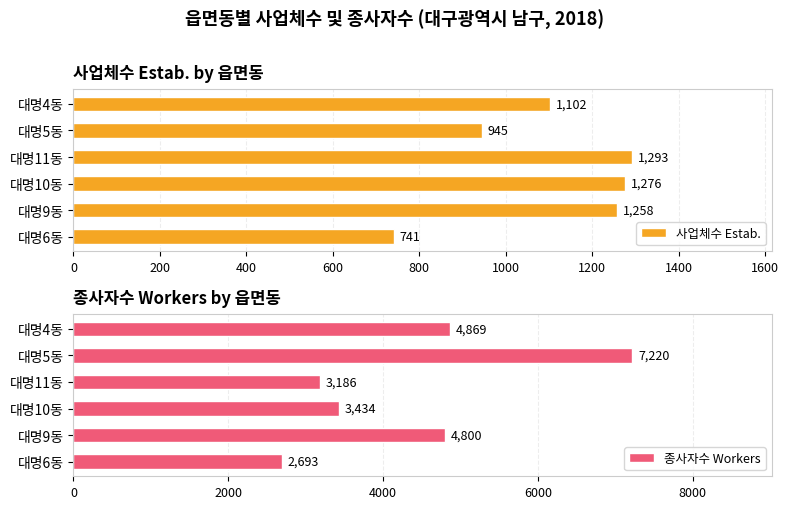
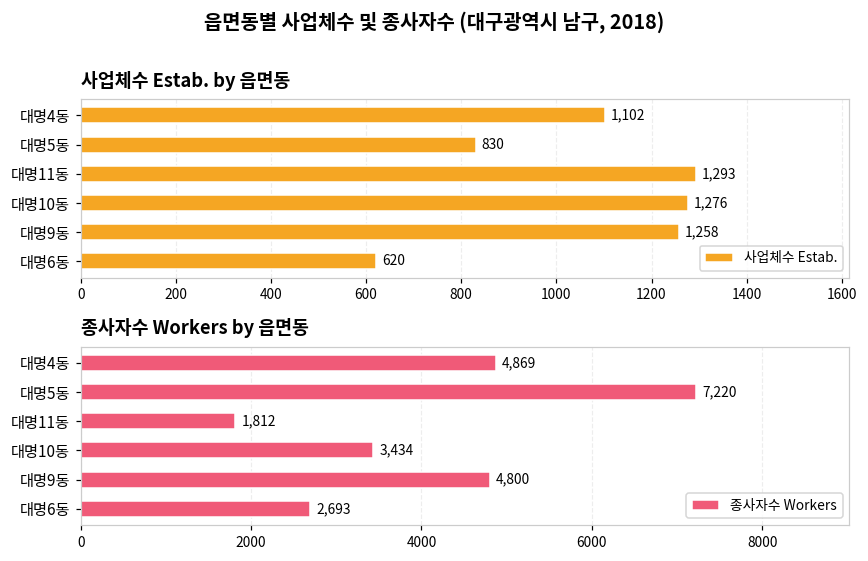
  {
    "사업체수 Estab. by 읍면동": {
      "대명4동": "1,102",
-     "대명5동": "945",
+     "대명5동": "830",
      "대명11동": "1,293",
      "대명10동": "1,276",
      "대명9동": "1,258",
-     "대명6동": "741"
+     "대명6동": "620"
    },
    "종사자수 Workers by 읍면동": {
      "대명4동": "4,869",
      "대명5동": "7,220",
-     "대명11동": "3,186",
+     "대명11동": "1,812",
      "대명10동": "3,434",
      "대명9동": "4,800",
      "대명6동": "2,693"
    }
  }
